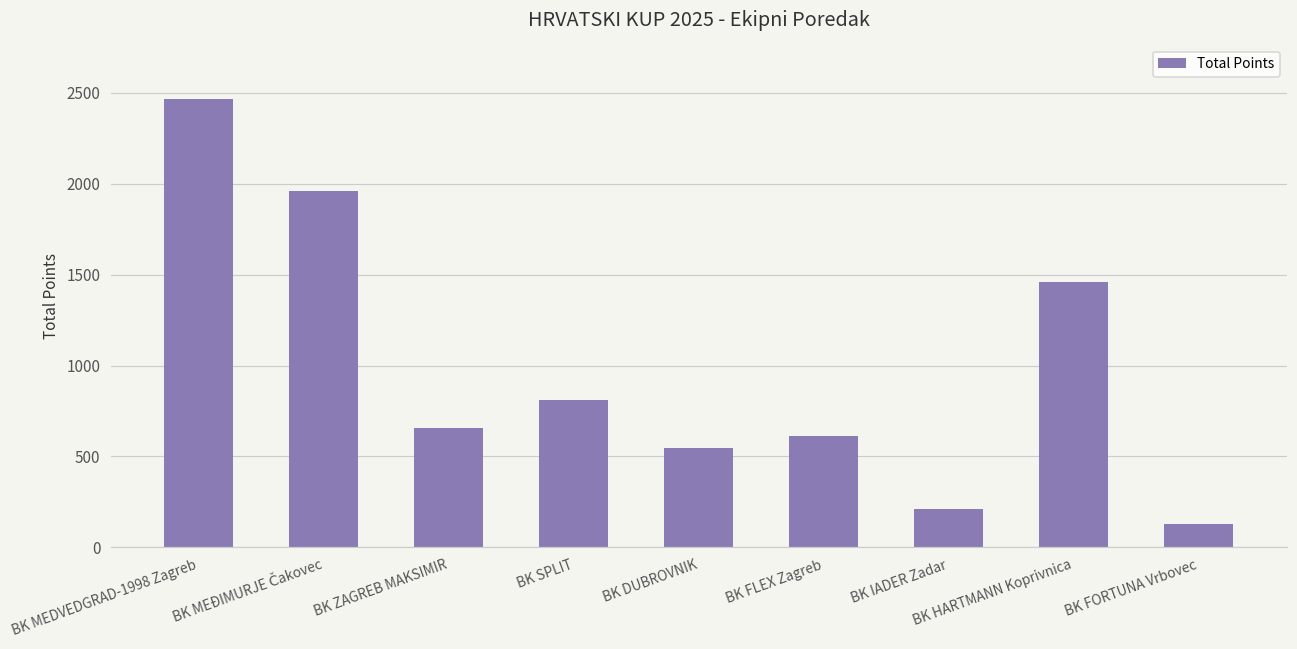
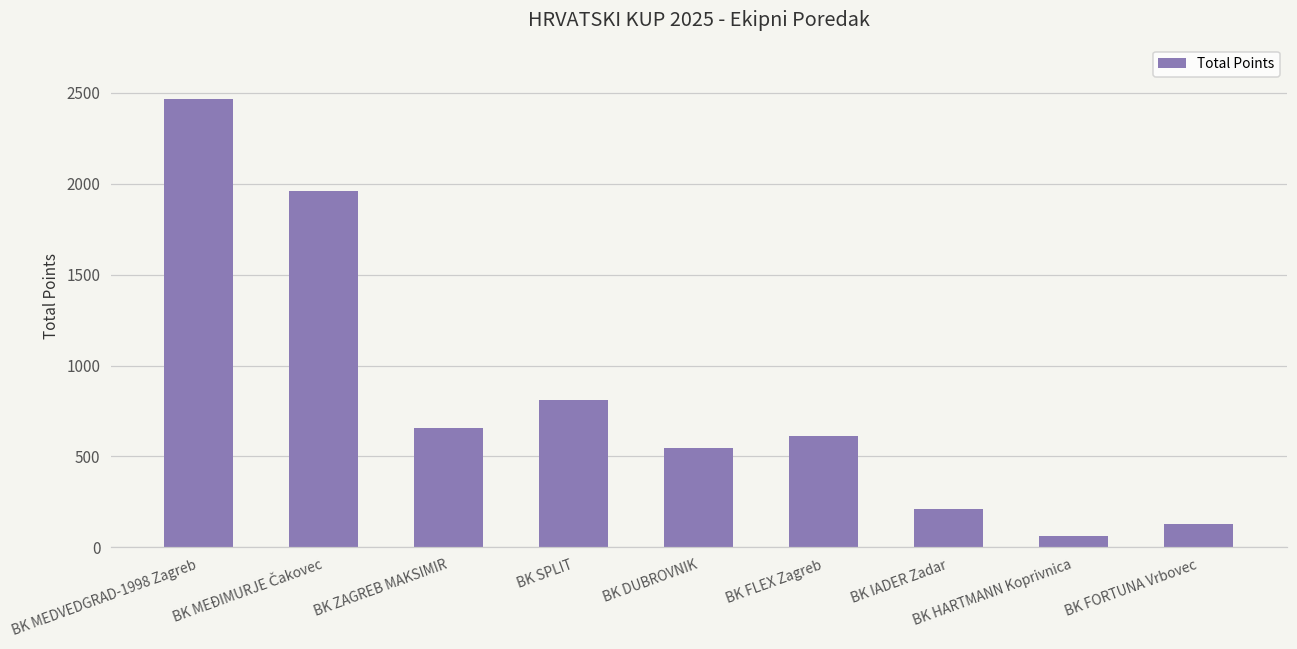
  {
    "BK MEDVEDGRAD-1998 Zagreb": 2470,
    "BK MEĐIMURJE Čakovec": 1960,
    "BK ZAGREB MAKSIMIR": 660,
    "BK SPLIT": 810,
    "BK DUBROVNIK": 550,
    "BK FLEX Zagreb": 610,
    "BK IADER Zadar": 210,
-   "BK HARTMANN Koprivnica": 1460,
+   "BK HARTMANN Koprivnica": 60,
    "BK FORTUNA Vrbovec": 130
  }
